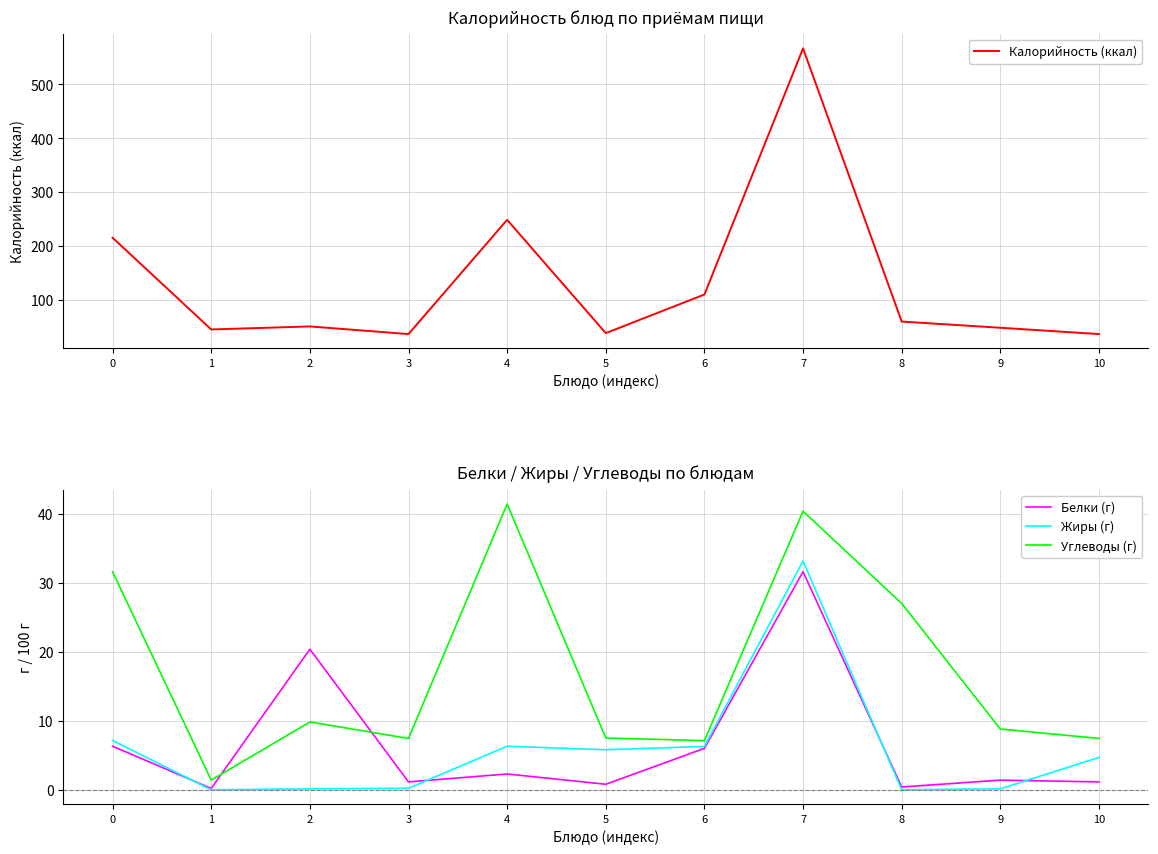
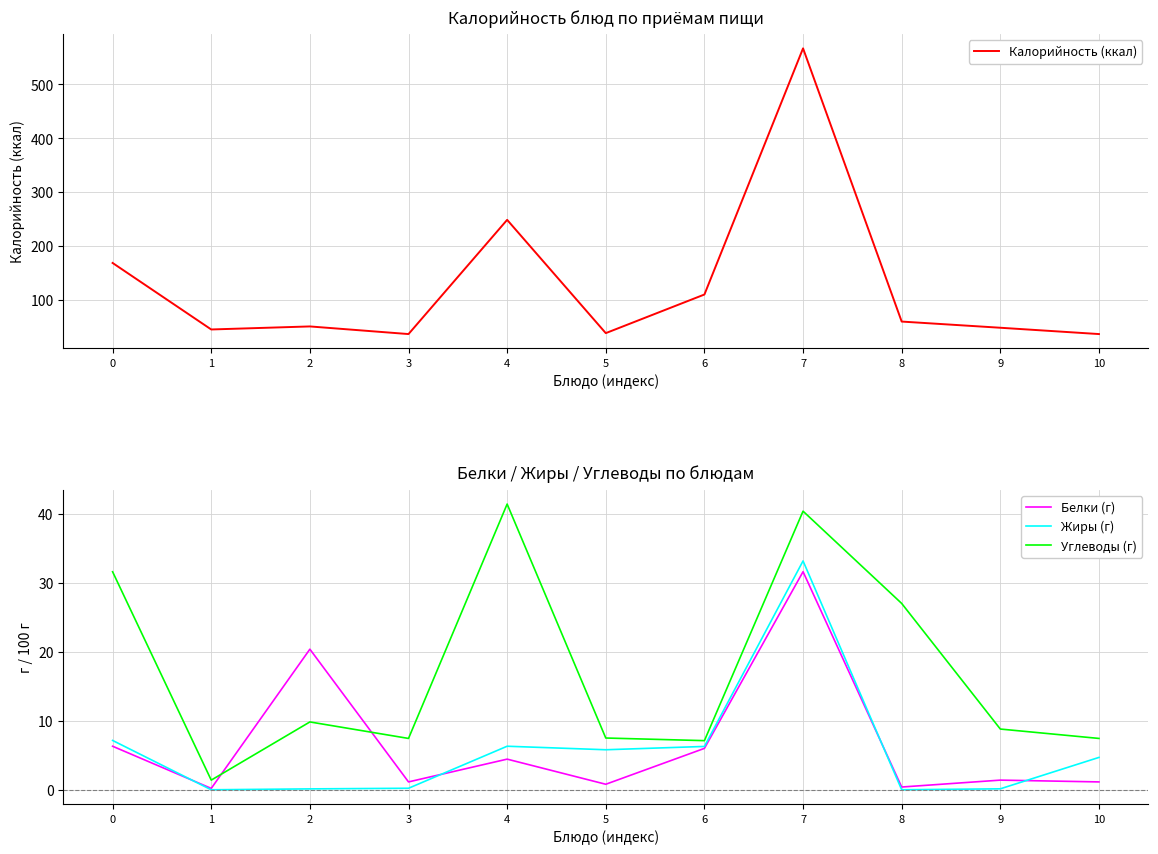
  {
    "Калорийность блюд по приёмам пищи": {
-     "0": 220,
+     "0": 170,
      "1": 40,
      "2": 50,
      "3": 40,
      "4": 250,
      "5": 40,
      "6": 110,
      "7": 570,
      "8": 60,
      "9": 50,
      "10": 40
    },
    "Белки / Жиры / Углеводы по блюдам": {
      "Белки (г)": {
        "0": 6,
        "2": 20,
        "3": 1,
-       "4": 2,
+       "4": 4,
        "5": 1,
        "7": 32,
        "8": 0,
        "9": 1,
        "10": 1
      },
      "Жиры (г)": {
        "0": 7,
        "2": 0,
        "3": 0,
        "4": 6,
        "5": 6,
        "7": 33,
        "8": 0,
        "9": 0,
        "10": 5
      },
      "Углеводы (г)": {
        "0": 32,
        "1": 1,
        "2": 10,
        "3": 7,
        "4": 41,
        "5": 8,
        "6": 7,
        "7": 40,
        "8": 27,
        "9": 9,
        "10": 7
      }
    }
  }
